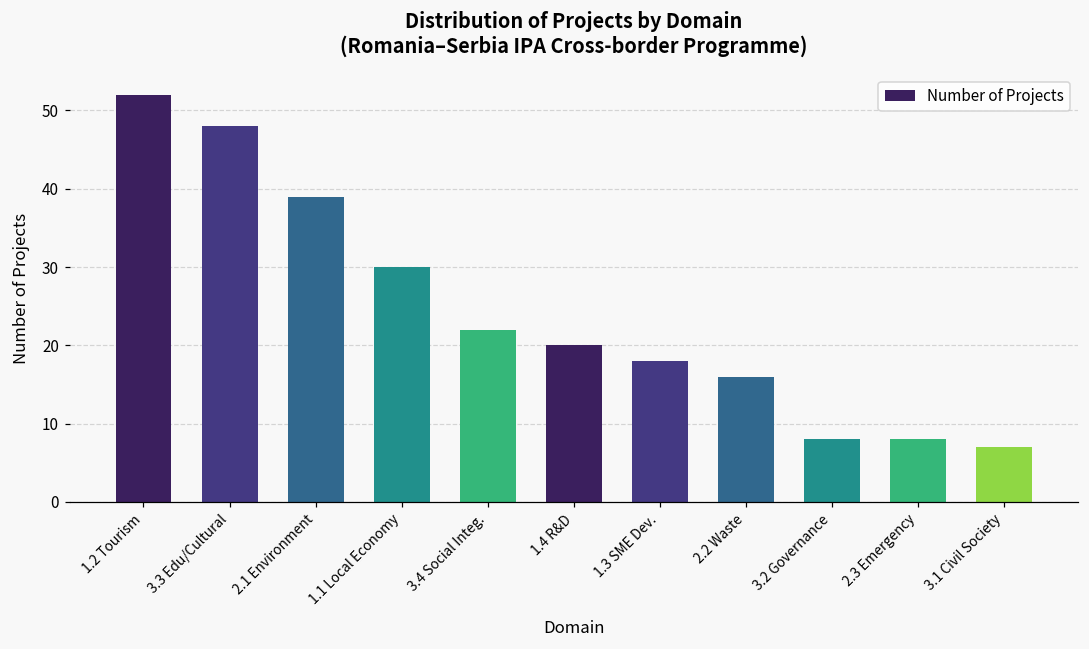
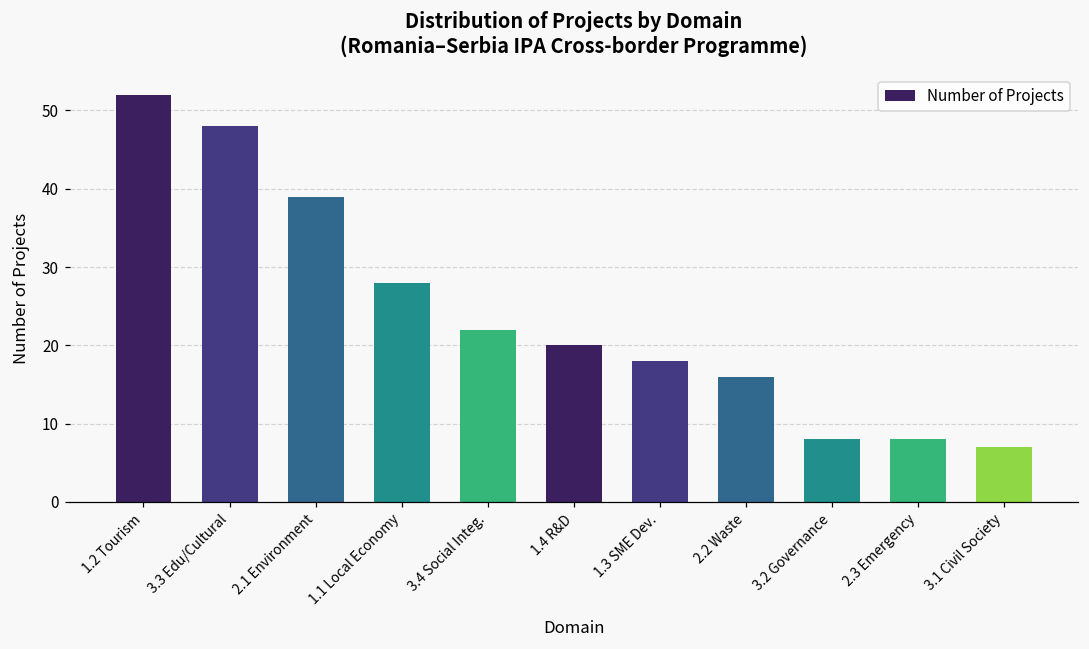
  {
    "1.2 Tourism": 52,
    "3.3 Edu/Cultural": 48,
    "2.1 Environment": 39,
-   "1.1 Local Economy": 30,
+   "1.1 Local Economy": 28,
    "3.4 Social Integ.": 22,
    "1.4 R&D": 20,
    "1.3 SME Dev.": 18,
    "2.2 Waste": 16,
    "3.2 Governance": 8,
    "2.3 Emergency": 8,
    "3.1 Civil Society": 7
  }
